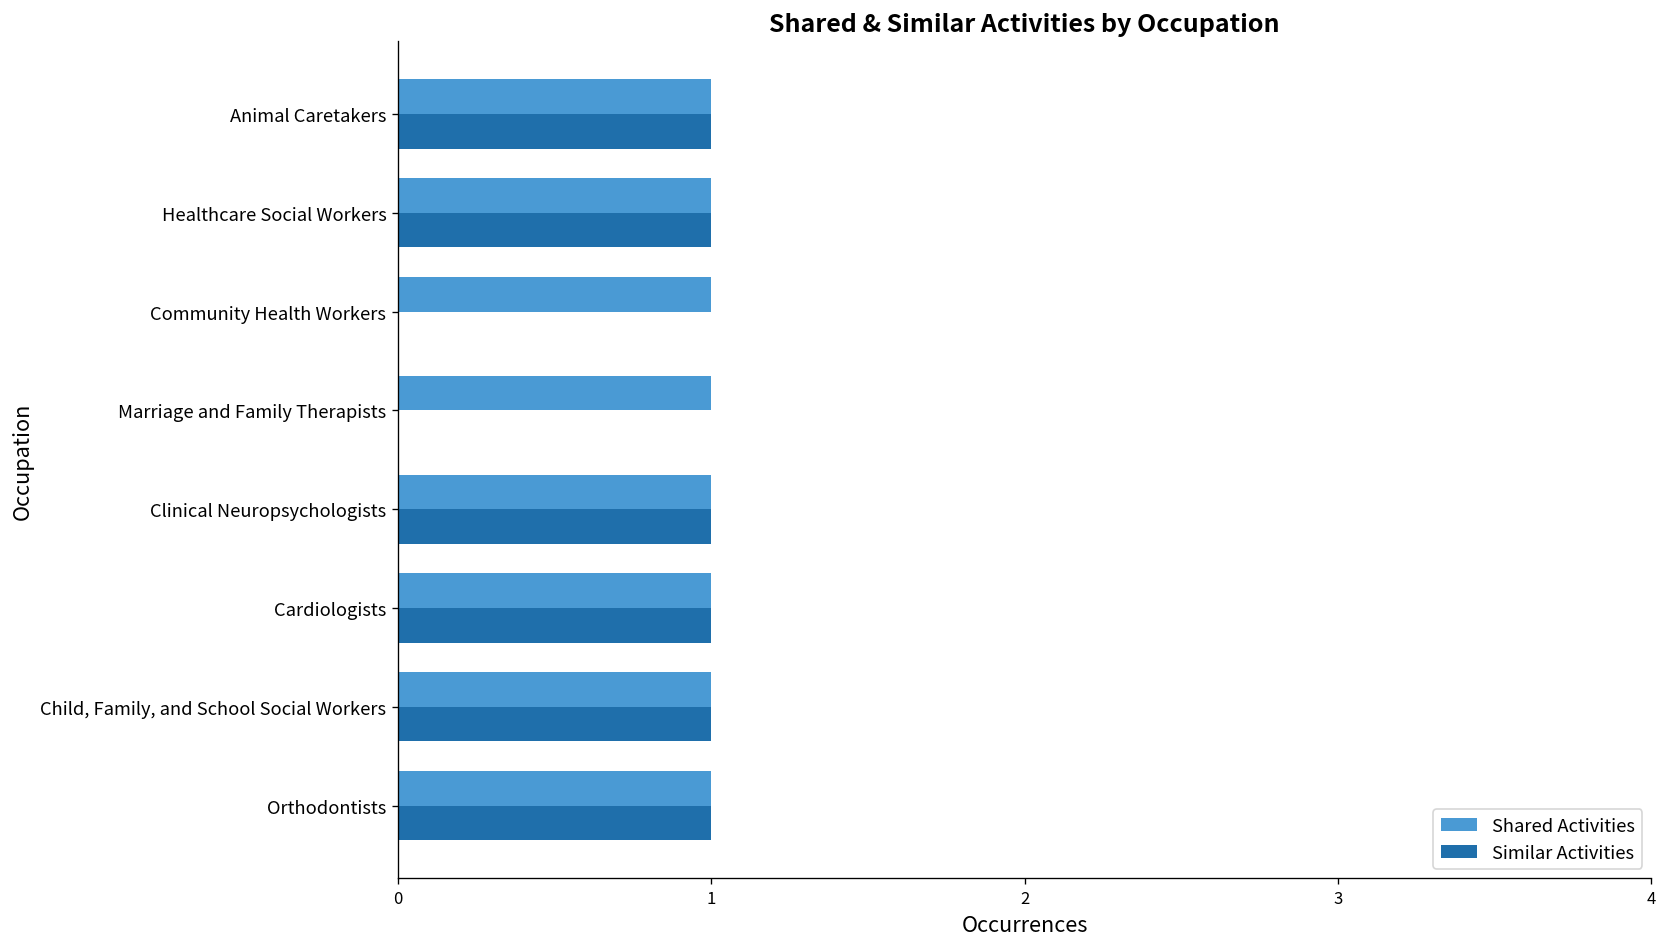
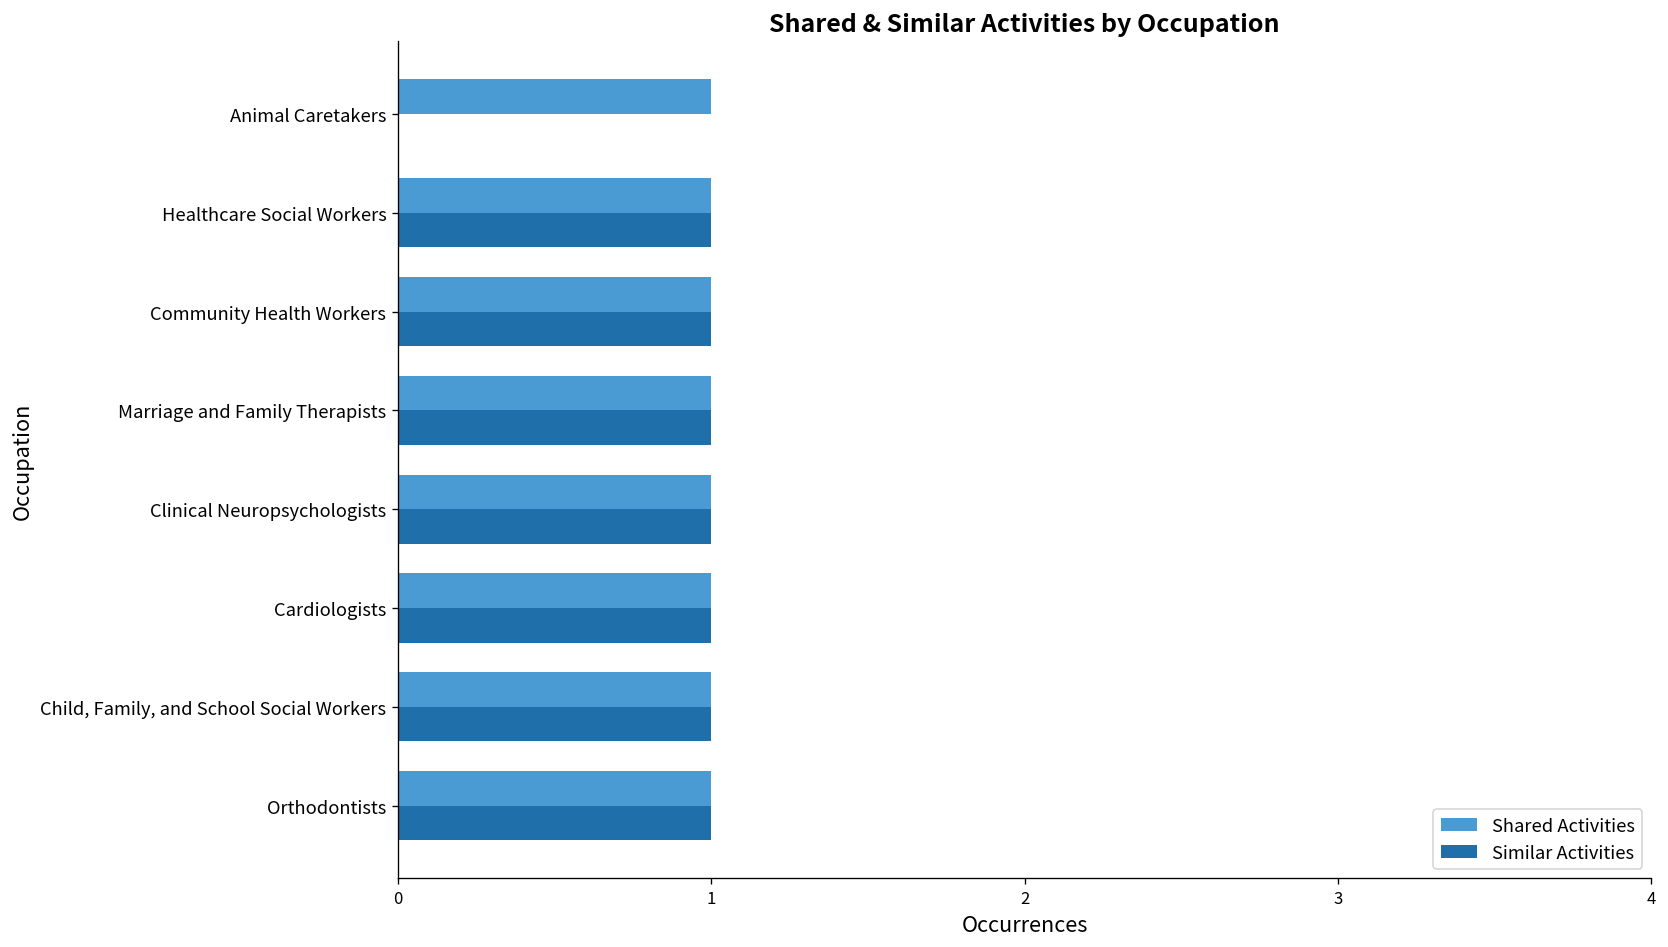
  {
    "Shared Activities": {
      "Animal Caretakers": 1,
      "Healthcare Social Workers": 1,
      "Community Health Workers": 1,
      "Marriage and Family Therapists": 1,
      "Clinical Neuropsychologists": 1,
      "Cardiologists": 1,
      "Child, Family, and School Social Workers": 1,
      "Orthodontists": 1
    },
    "Similar Activities": {
-     "Animal Caretakers": 1,
+     "Animal Caretakers": 0,
      "Healthcare Social Workers": 1,
-     "Community Health Workers": 0,
-     "Marriage and Family Therapists": 0,
+     "Community Health Workers": 1,
+     "Marriage and Family Therapists": 1,
      "Clinical Neuropsychologists": 1,
      "Cardiologists": 1,
      "Child, Family, and School Social Workers": 1,
      "Orthodontists": 1
    }
  }
